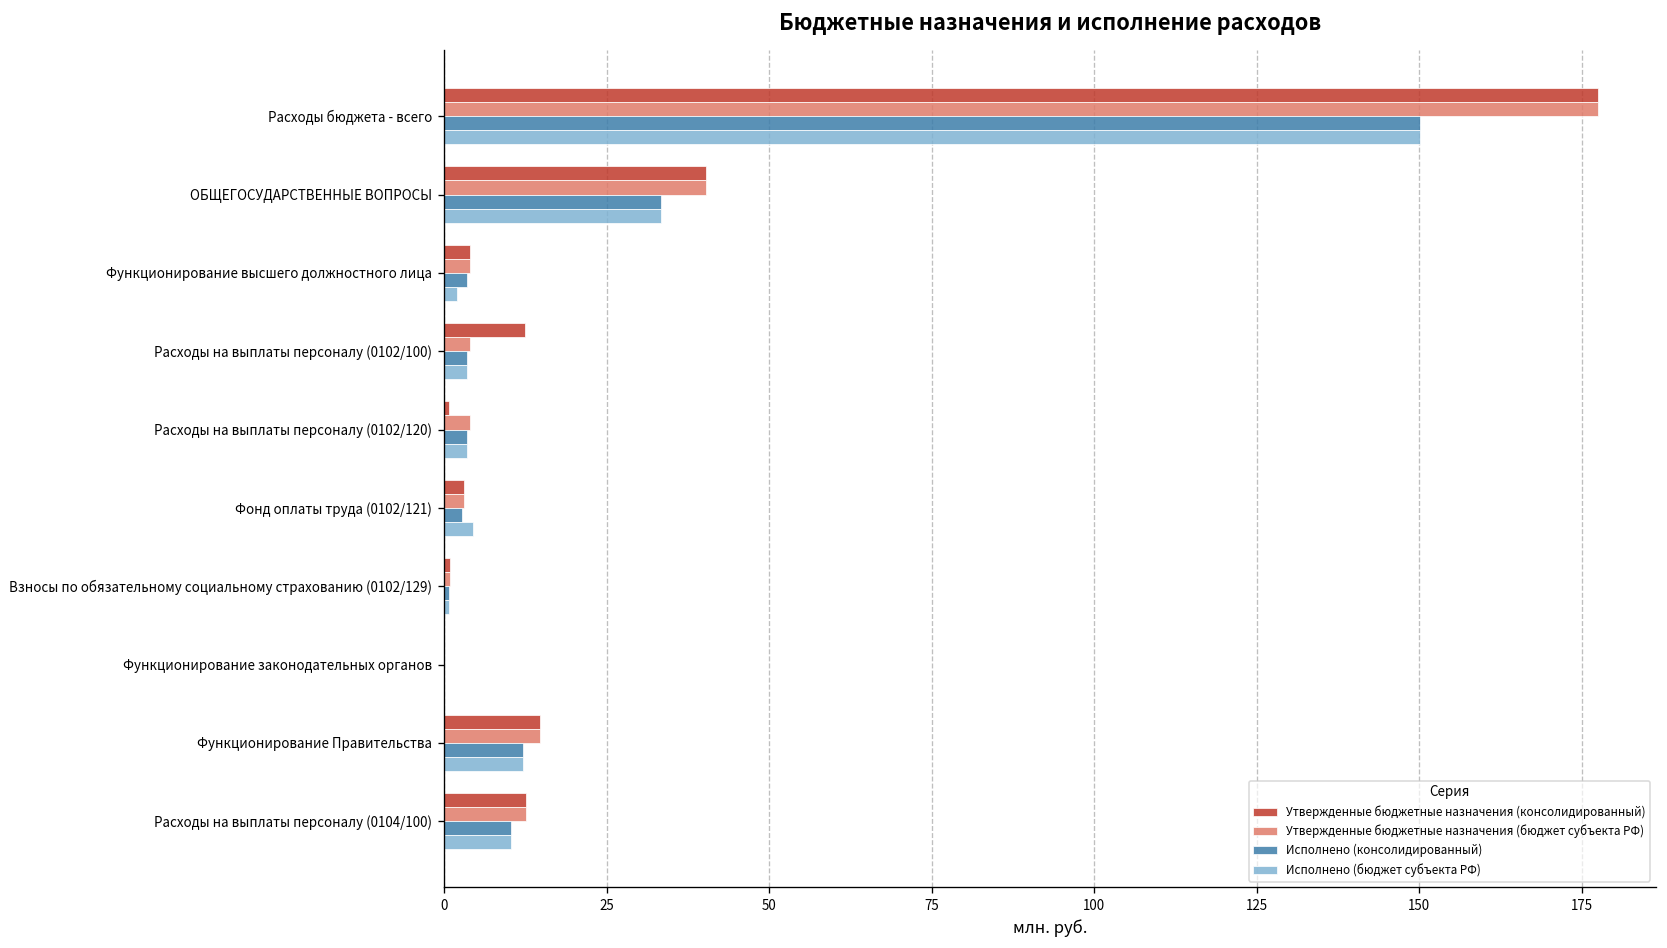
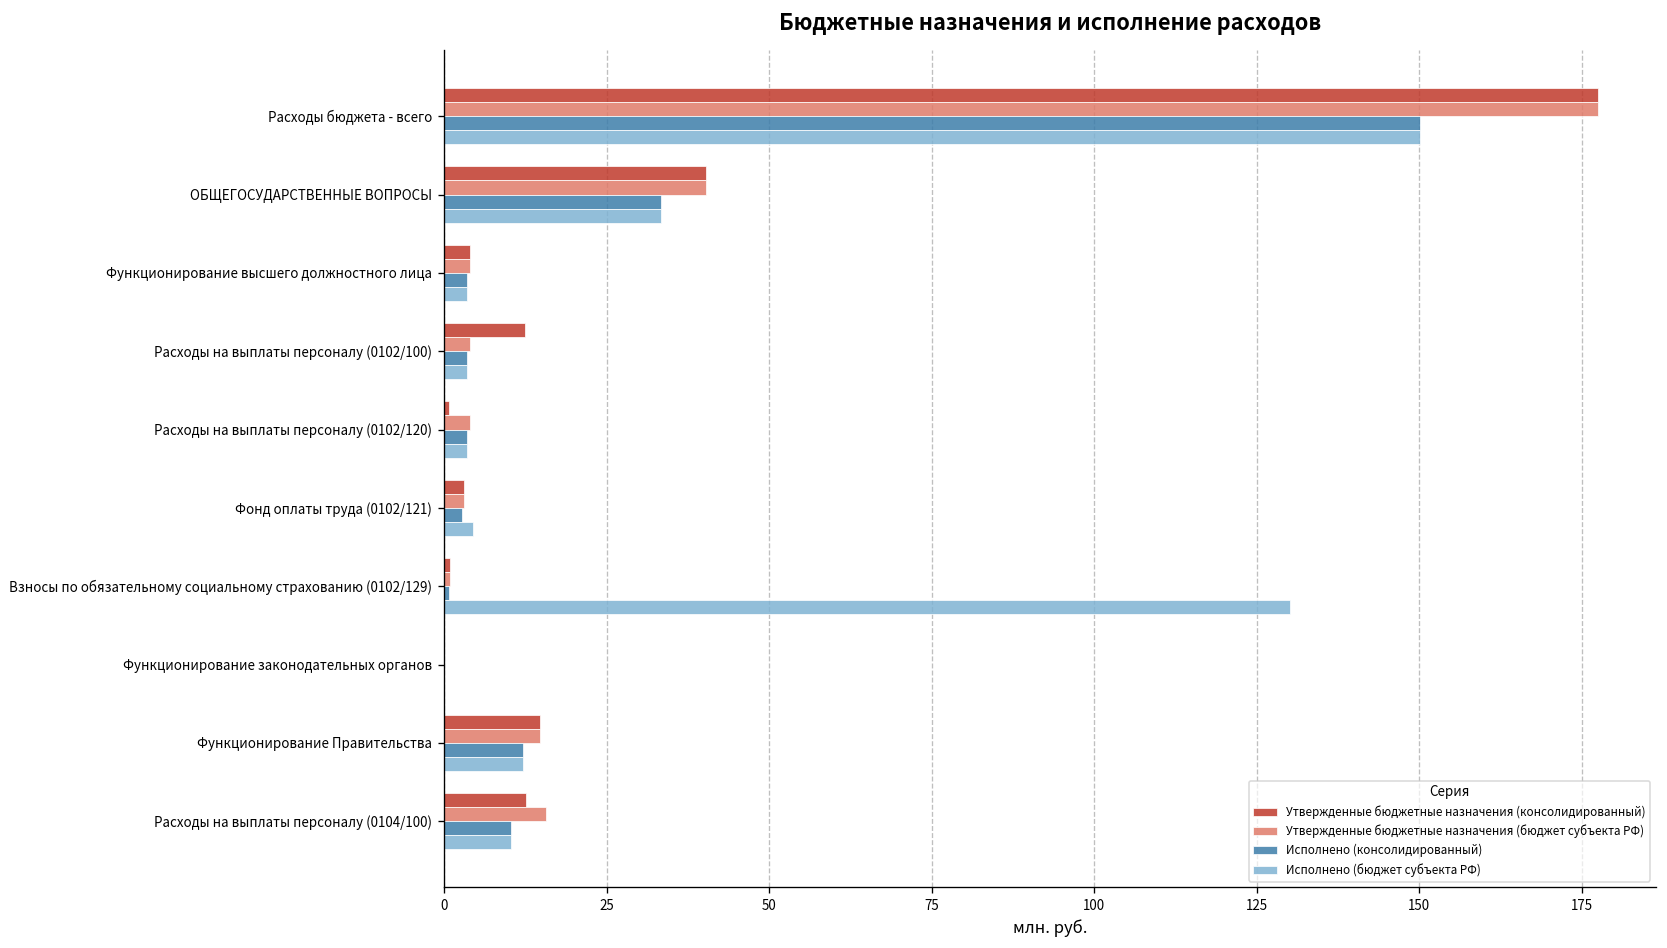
  {
    "Утвержденные бюджетные назначения (консолидированный)": {
      "Расходы бюджета - всего": 178,
      "ОБЩЕГОСУДАРСТВЕННЫЕ ВОПРОСЫ": 40,
      "Функционирование высшего должностного лица": 4,
      "Расходы на выплаты персоналу (0102/100)": 12,
      "Расходы на выплаты персоналу (0102/120)": 1,
      "Фонд оплаты труда (0102/121)": 3,
      "Взносы по обязательному социальному страхованию (0102/129)": 1,
      "Функционирование Правительства": 15,
      "Расходы на выплаты персоналу (0104/100)": 13
    },
    "Утвержденные бюджетные назначения (бюджет субъекта РФ)": {
      "Расходы бюджета - всего": 178,
      "ОБЩЕГОСУДАРСТВЕННЫЕ ВОПРОСЫ": 40,
      "Функционирование высшего должностного лица": 4,
      "Расходы на выплаты персоналу (0102/100)": 4,
      "Расходы на выплаты персоналу (0102/120)": 4,
      "Фонд оплаты труда (0102/121)": 3,
      "Взносы по обязательному социальному страхованию (0102/129)": 1,
      "Функционирование Правительства": 15,
-     "Расходы на выплаты персоналу (0104/100)": 13
+     "Расходы на выплаты персоналу (0104/100)": 16
    },
    "Исполнено (консолидированный)": {
      "Расходы бюджета - всего": 150,
      "ОБЩЕГОСУДАРСТВЕННЫЕ ВОПРОСЫ": 33,
      "Функционирование высшего должностного лица": 4,
      "Расходы на выплаты персоналу (0102/100)": 4,
      "Расходы на выплаты персоналу (0102/120)": 4,
      "Фонд оплаты труда (0102/121)": 3,
      "Взносы по обязательному социальному страхованию (0102/129)": 1,
      "Функционирование Правительства": 12,
      "Расходы на выплаты персоналу (0104/100)": 10
    },
    "Исполнено (бюджет субъекта РФ)": {
      "Расходы бюджета - всего": 150,
      "ОБЩЕГОСУДАРСТВЕННЫЕ ВОПРОСЫ": 33,
-     "Функционирование высшего должностного лица": 2,
+     "Функционирование высшего должностного лица": 4,
      "Расходы на выплаты персоналу (0102/100)": 4,
      "Расходы на выплаты персоналу (0102/120)": 4,
      "Фонд оплаты труда (0102/121)": 4,
-     "Взносы по обязательному социальному страхованию (0102/129)": 1,
+     "Взносы по обязательному социальному страхованию (0102/129)": 130,
      "Функционирование Правительства": 12,
      "Расходы на выплаты персоналу (0104/100)": 10
    }
  }
